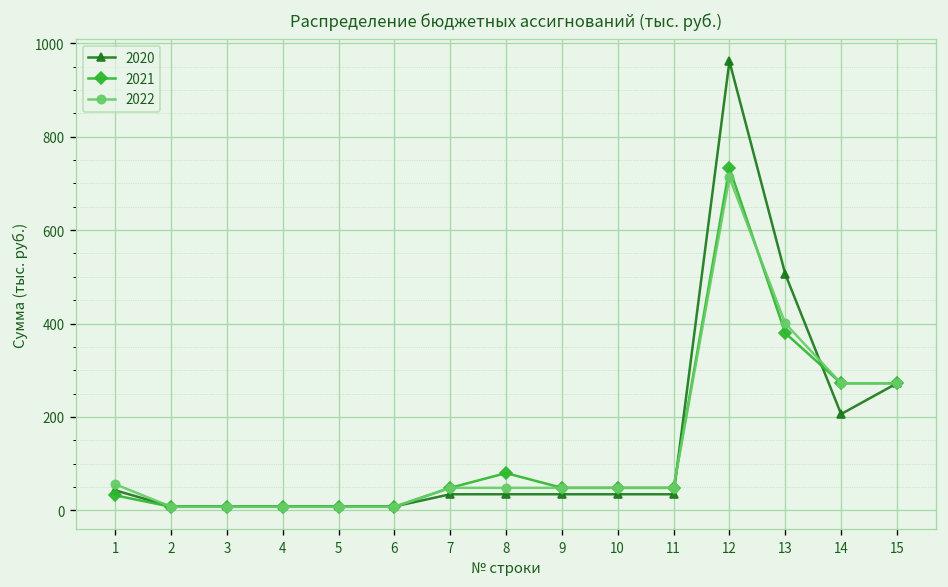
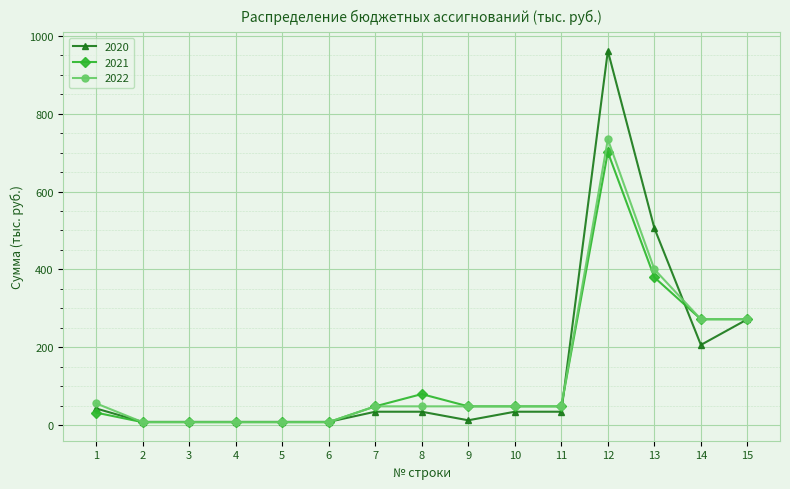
  {
    "2020": {
      "1": 40,
      "7": 30,
      "8": 30,
-     "9": 30,
+     "9": 10,
      "10": 30,
      "11": 30,
      "12": 960,
      "13": 510,
      "14": 210
    },
    "2021": {
      "1": 30,
      "8": 80,
-     "12": 730,
+     "12": 700,
      "13": 380
    },
    "2022": {
      "1": 60,
      "8": 50,
-     "12": 710,
+     "12": 730,
      "13": 400
    }
  }
